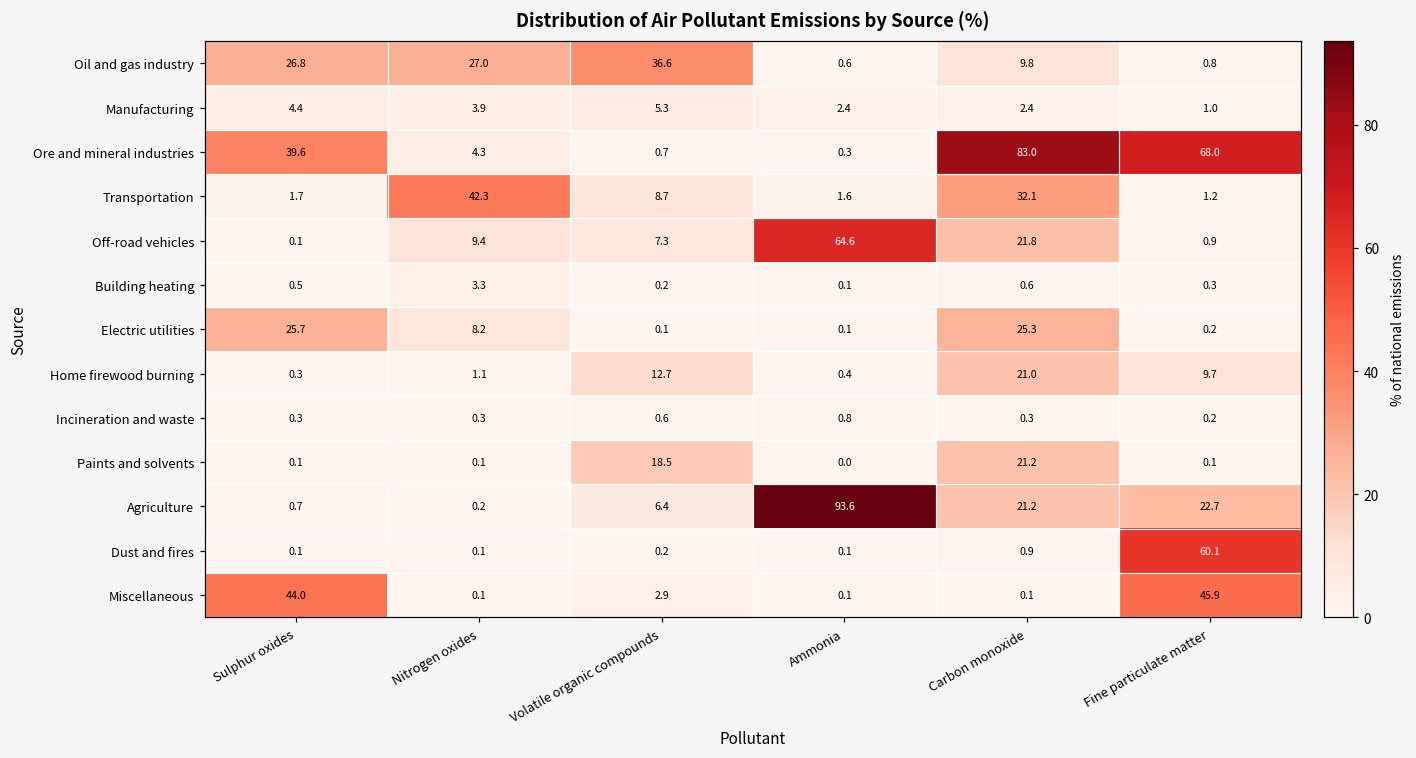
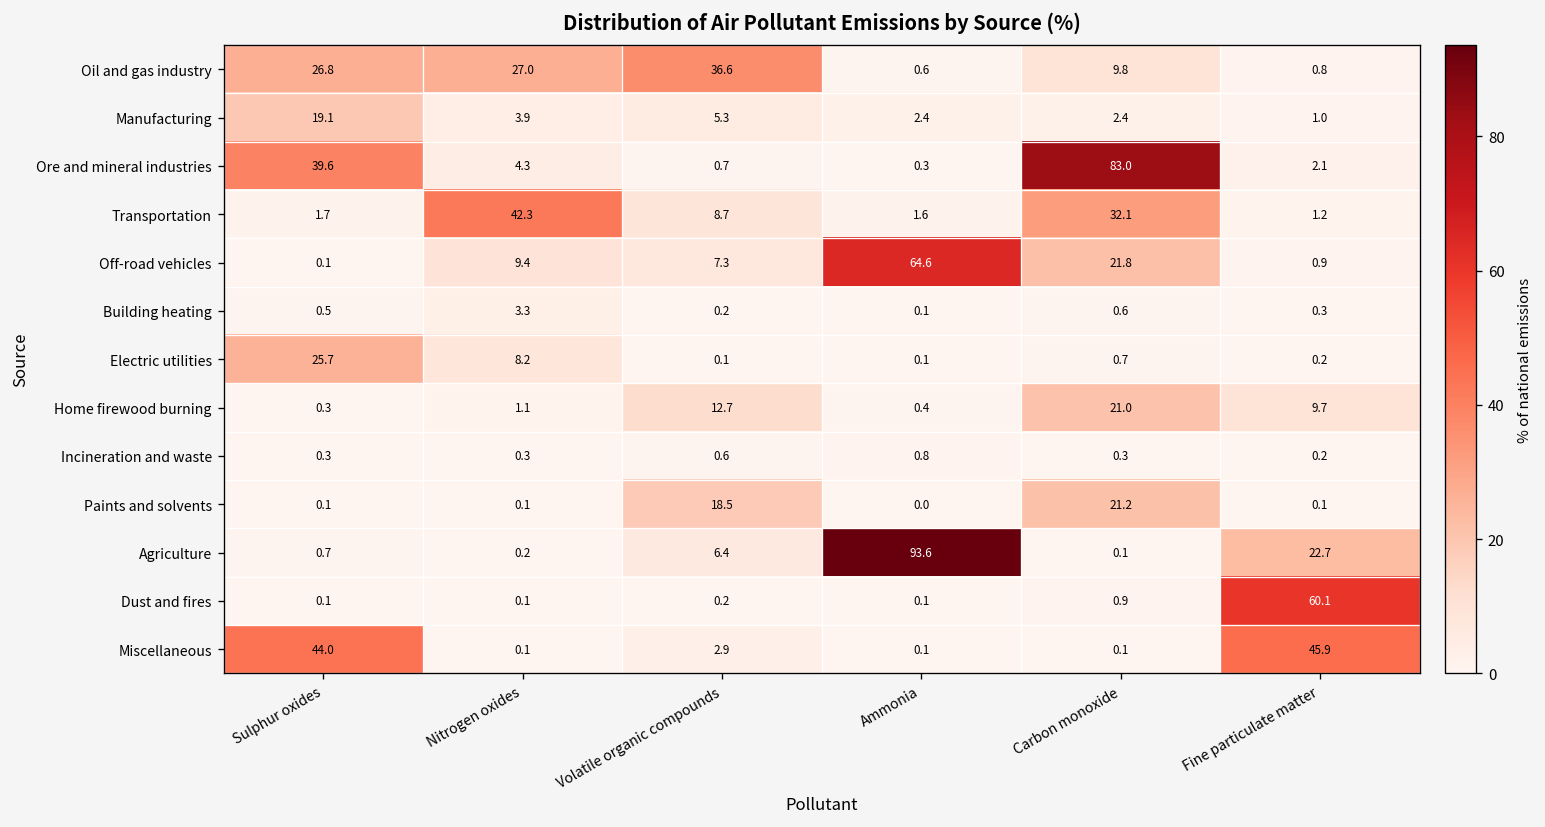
  {
    "Oil and gas industry": {
      "Sulphur oxides": 26.8,
      "Nitrogen oxides": 27.0,
      "Volatile organic compounds": 36.6,
      "Ammonia": 0.6,
      "Carbon monoxide": 9.8,
      "Fine particulate matter": 0.8
    },
    "Manufacturing": {
-     "Sulphur oxides": 4.4,
+     "Sulphur oxides": 19.1,
      "Nitrogen oxides": 3.9,
      "Volatile organic compounds": 5.3,
      "Ammonia": 2.4,
      "Carbon monoxide": 2.4,
      "Fine particulate matter": 1.0
    },
    "Ore and mineral industries": {
      "Sulphur oxides": 39.6,
      "Nitrogen oxides": 4.3,
      "Volatile organic compounds": 0.7,
      "Ammonia": 0.3,
      "Carbon monoxide": 83.0,
-     "Fine particulate matter": 68.0
+     "Fine particulate matter": 2.1
    },
    "Transportation": {
      "Sulphur oxides": 1.7,
      "Nitrogen oxides": 42.3,
      "Volatile organic compounds": 8.7,
      "Ammonia": 1.6,
      "Carbon monoxide": 32.1,
      "Fine particulate matter": 1.2
    },
    "Off-road vehicles": {
      "Sulphur oxides": 0.1,
      "Nitrogen oxides": 9.4,
      "Volatile organic compounds": 7.3,
      "Ammonia": 64.6,
      "Carbon monoxide": 21.8,
      "Fine particulate matter": 0.9
    },
    "Building heating": {
      "Sulphur oxides": 0.5,
      "Nitrogen oxides": 3.3,
      "Volatile organic compounds": 0.2,
      "Ammonia": 0.1,
      "Carbon monoxide": 0.6,
      "Fine particulate matter": 0.3
    },
    "Electric utilities": {
      "Sulphur oxides": 25.7,
      "Nitrogen oxides": 8.2,
      "Volatile organic compounds": 0.1,
      "Ammonia": 0.1,
-     "Carbon monoxide": 25.3,
+     "Carbon monoxide": 0.7,
      "Fine particulate matter": 0.2
    },
    "Home firewood burning": {
      "Sulphur oxides": 0.3,
      "Nitrogen oxides": 1.1,
      "Volatile organic compounds": 12.7,
      "Ammonia": 0.4,
      "Carbon monoxide": 21.0,
      "Fine particulate matter": 9.7
    },
    "Incineration and waste": {
      "Sulphur oxides": 0.3,
      "Nitrogen oxides": 0.3,
      "Volatile organic compounds": 0.6,
      "Ammonia": 0.8,
      "Carbon monoxide": 0.3,
      "Fine particulate matter": 0.2
    },
    "Paints and solvents": {
      "Sulphur oxides": 0.1,
      "Nitrogen oxides": 0.1,
      "Volatile organic compounds": 18.5,
      "Ammonia": 0.0,
      "Carbon monoxide": 21.2,
      "Fine particulate matter": 0.1
    },
    "Agriculture": {
      "Sulphur oxides": 0.7,
      "Nitrogen oxides": 0.2,
      "Volatile organic compounds": 6.4,
      "Ammonia": 93.6,
-     "Carbon monoxide": 21.2,
+     "Carbon monoxide": 0.1,
      "Fine particulate matter": 22.7
    },
    "Dust and fires": {
      "Sulphur oxides": 0.1,
      "Nitrogen oxides": 0.1,
      "Volatile organic compounds": 0.2,
      "Ammonia": 0.1,
      "Carbon monoxide": 0.9,
      "Fine particulate matter": 60.1
    },
    "Miscellaneous": {
      "Sulphur oxides": 44.0,
      "Nitrogen oxides": 0.1,
      "Volatile organic compounds": 2.9,
      "Ammonia": 0.1,
      "Carbon monoxide": 0.1,
      "Fine particulate matter": 45.9
    }
  }
